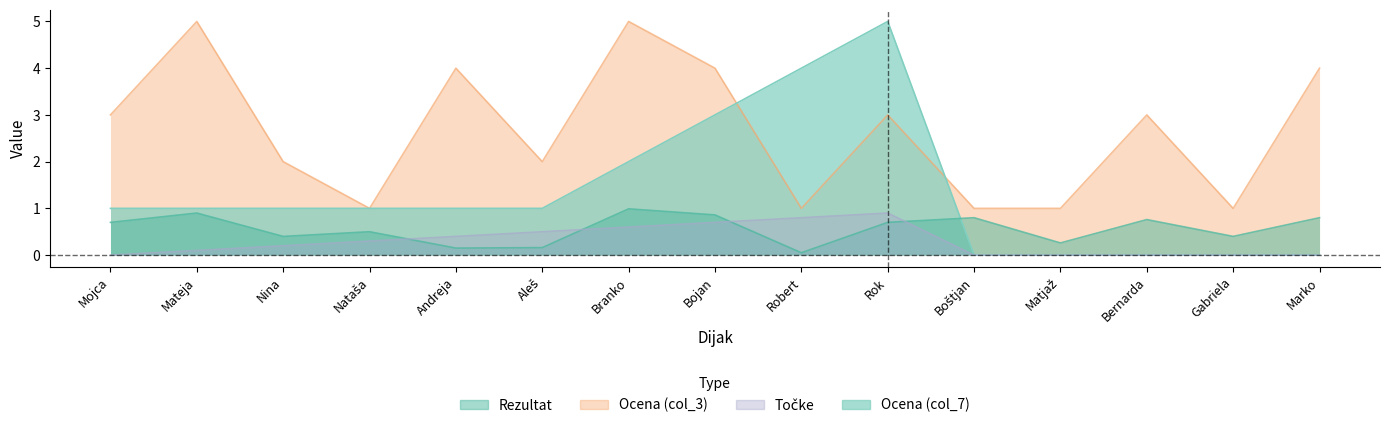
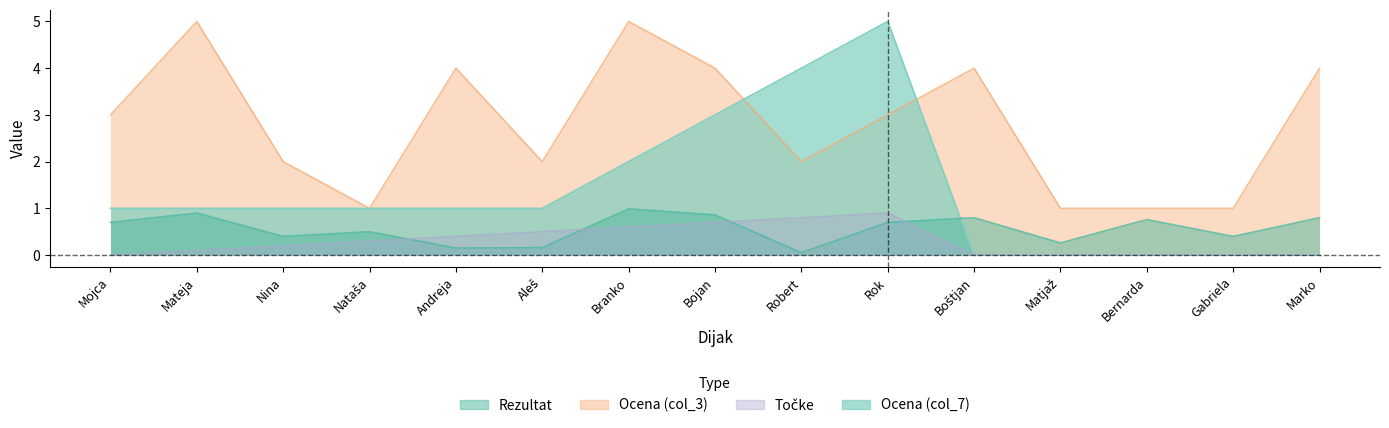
  {
    "Ocena (col_3)": {
      "Mojca": 3,
      "Mateja": 5,
      "Nina": 2,
      "Andreja": 4,
      "Aleš": 2,
      "Branko": 5,
      "Bojan": 4,
-     "Robert": 1,
+     "Robert": 2,
      "Rok": 3,
-     "Boštjan": 1,
+     "Boštjan": 4,
      "Matjaž": 1,
-     "Bernarda": 3,
+     "Bernarda": 1,
      "Gabriela": 1,
      "Marko": 4
    }
  }
